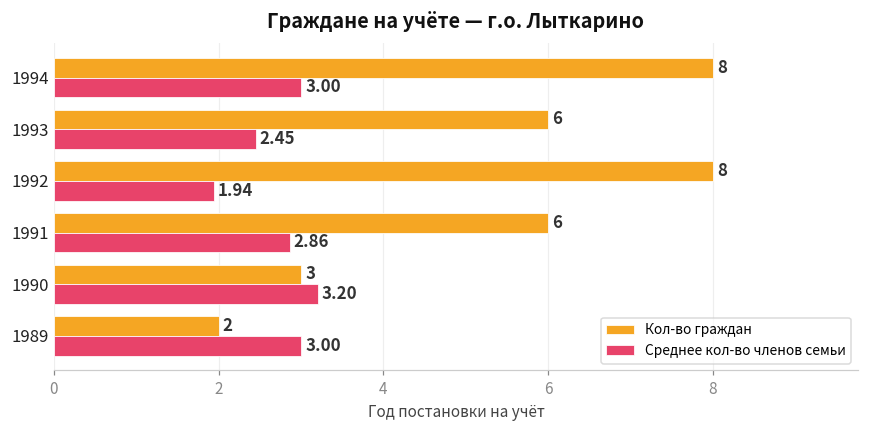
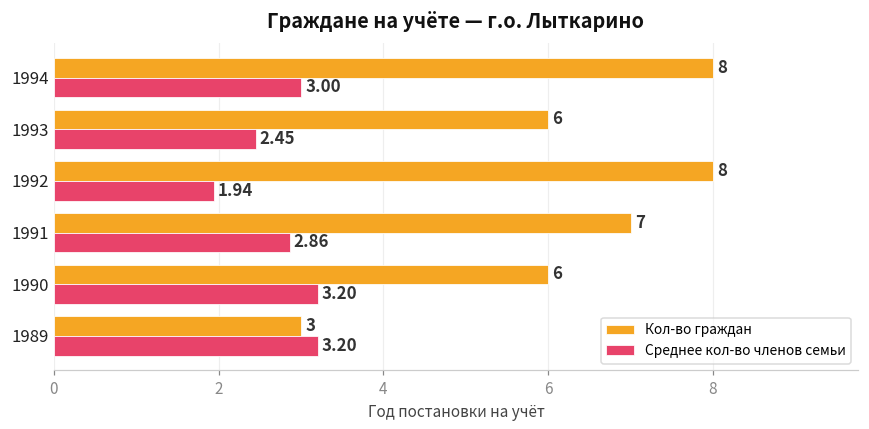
  {
    "Кол-во граждан": {
      "1994": 8,
      "1993": 6,
      "1992": 8,
-     "1991": 6,
-     "1990": 3,
-     "1989": 2
+     "1991": 7,
+     "1990": 6,
+     "1989": 3
    },
    "Среднее кол-во членов семьи": {
      "1994": 3.00,
      "1993": 2.45,
      "1992": 1.94,
      "1991": 2.86,
      "1990": 3.20,
-     "1989": 3.00
+     "1989": 3.20
    }
  }
